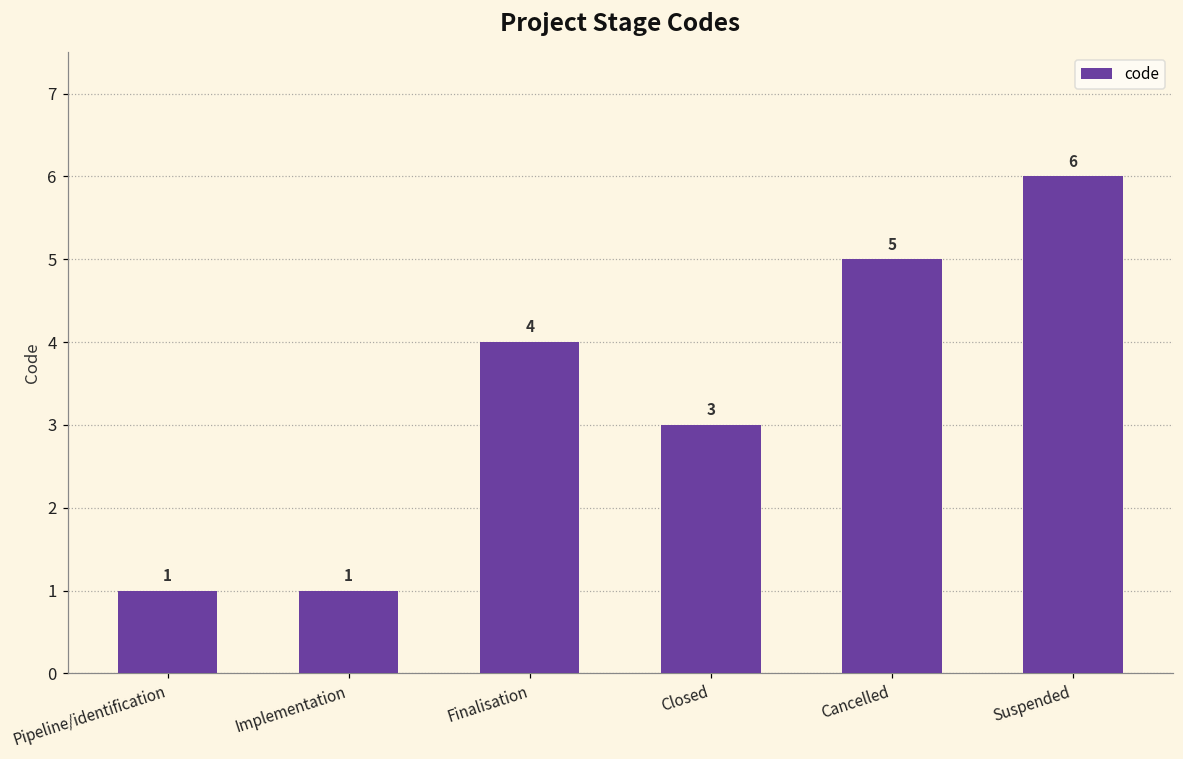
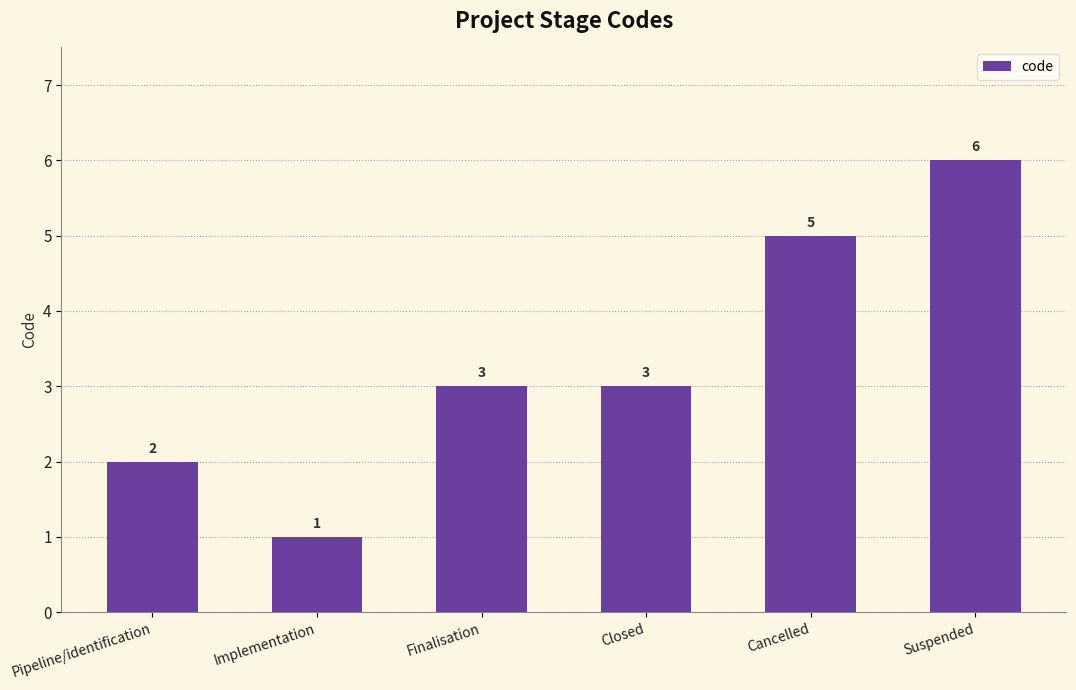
  {
-   "Pipeline/identification": 1,
+   "Pipeline/identification": 2,
    "Implementation": 1,
-   "Finalisation": 4,
+   "Finalisation": 3,
    "Closed": 3,
    "Cancelled": 5,
    "Suspended": 6
  }
